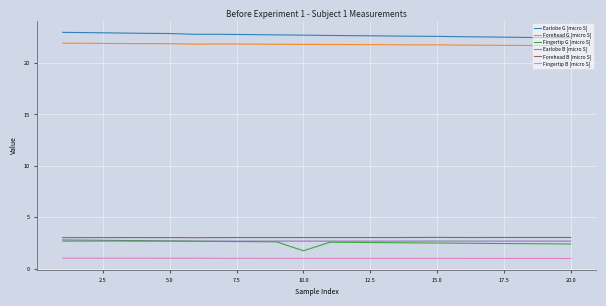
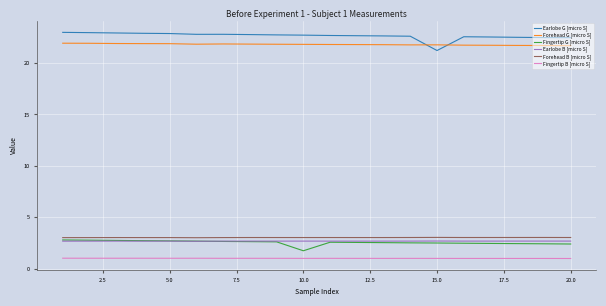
  {
    "Earlobe G [micro S]": {
      "5.0": 22.9,
      "10.0": 22.7,
-     "15.0": 22.6
+     "15.0": 21.2
    },
    "Forehead G [micro S]": {
      "5.0": 21.9,
      "10.0": 21.8,
      "15.0": 21.8
    },
    "Fingertip G [micro S]": {
      "10.0": 1.7,
      "20.0": 2.4
    },
    "Earlobe B [micro S]": {
      "10.0": 2.7,
      "20.0": 2.7
    },
    "Forehead B [micro S]": {
      "5.0": 3.0,
      "10.0": 3.0,
      "15.0": 3.0,
      "20.0": 3.0
    },
    "Fingertip B [micro S]": {
      "5.0": 1.0,
      "10.0": 1.0,
      "15.0": 1.0,
      "20.0": 1.0
    }
  }
